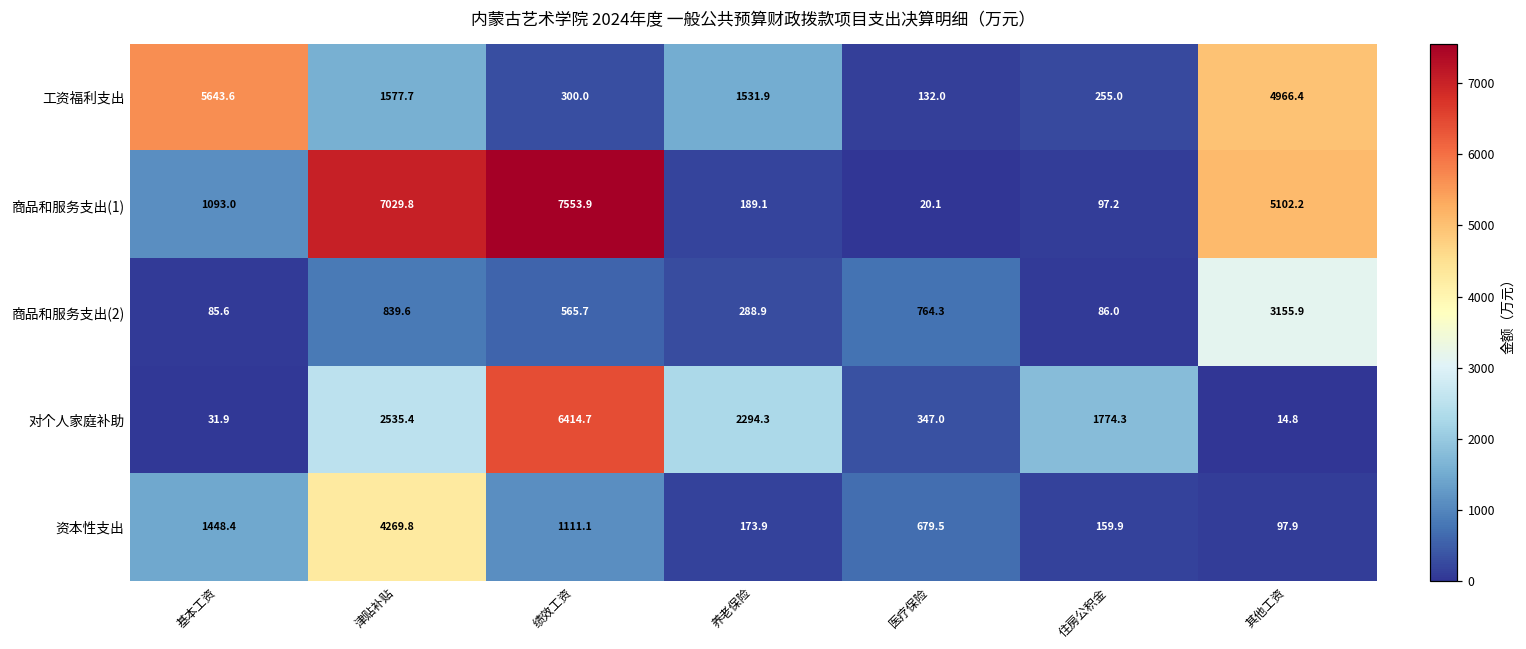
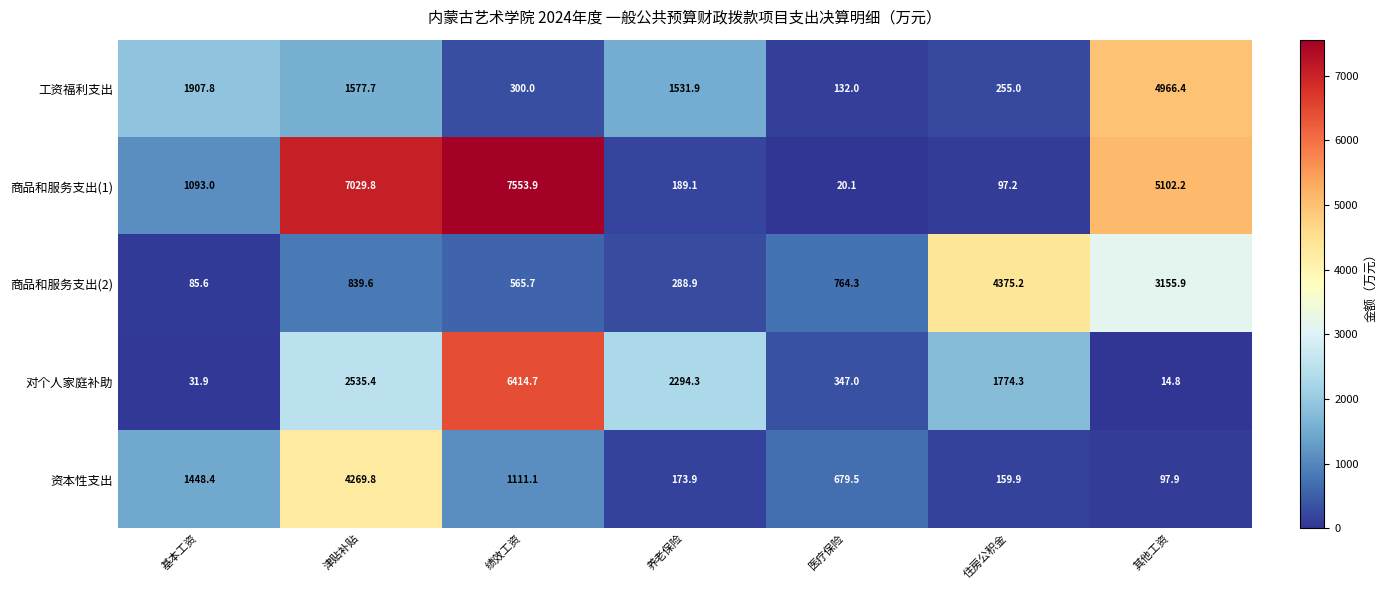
  {
    "工资福利支出": {
-     "基本工资": 5643.6,
+     "基本工资": 1907.8,
      "津贴补贴": 1577.7,
      "绩效工资": 300.0,
      "养老保险": 1531.9,
      "医疗保险": 132.0,
      "住房公积金": 255.0,
      "其他工资": 4966.4
    },
    "商品和服务支出(1)": {
      "基本工资": 1093.0,
      "津贴补贴": 7029.8,
      "绩效工资": 7553.9,
      "养老保险": 189.1,
      "医疗保险": 20.1,
      "住房公积金": 97.2,
      "其他工资": 5102.2
    },
    "商品和服务支出(2)": {
      "基本工资": 85.6,
      "津贴补贴": 839.6,
      "绩效工资": 565.7,
      "养老保险": 288.9,
      "医疗保险": 764.3,
-     "住房公积金": 86.0,
+     "住房公积金": 4375.2,
      "其他工资": 3155.9
    },
    "对个人家庭补助": {
      "基本工资": 31.9,
      "津贴补贴": 2535.4,
      "绩效工资": 6414.7,
      "养老保险": 2294.3,
      "医疗保险": 347.0,
      "住房公积金": 1774.3,
      "其他工资": 14.8
    },
    "资本性支出": {
      "基本工资": 1448.4,
      "津贴补贴": 4269.8,
      "绩效工资": 1111.1,
      "养老保险": 173.9,
      "医疗保险": 679.5,
      "住房公积金": 159.9,
      "其他工资": 97.9
    }
  }
